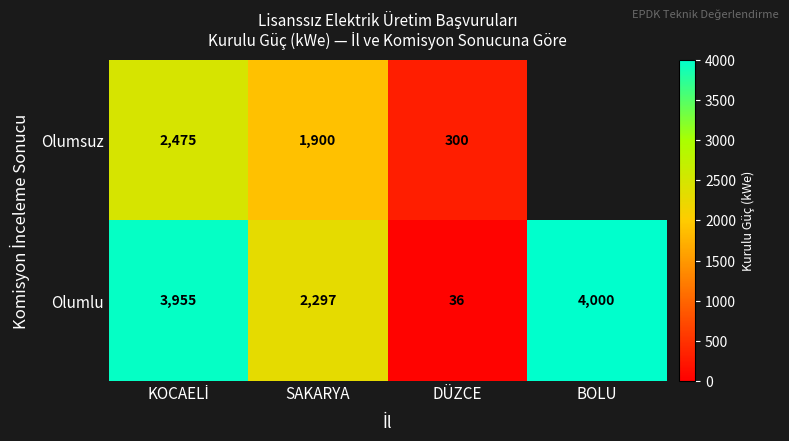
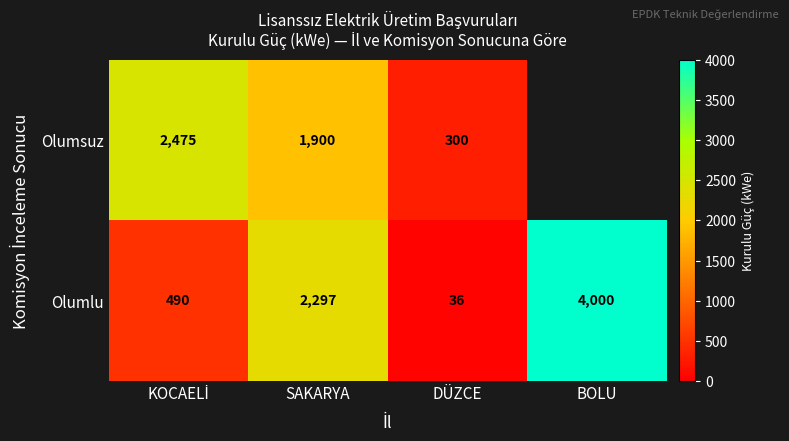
  {
    "Olumsuz": {
      "KOCAELİ": "2,475",
      "SAKARYA": "1,900",
      "DÜZCE": "300"
    },
    "Olumlu": {
-     "KOCAELİ": "3,955",
+     "KOCAELİ": "490",
      "SAKARYA": "2,297",
      "DÜZCE": "36",
      "BOLU": "4,000"
    }
  }
